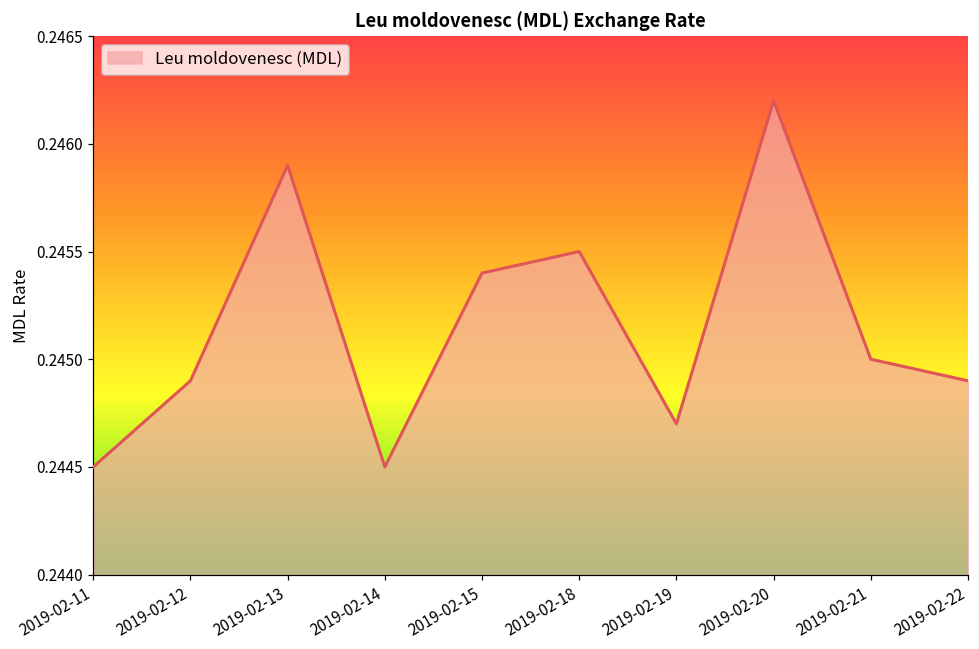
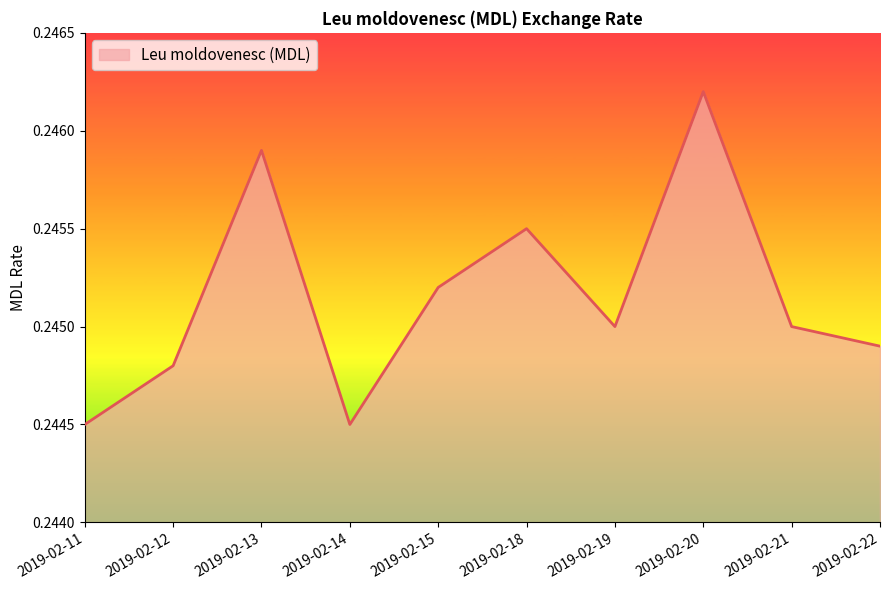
  {
    "2019-02-11": 0.2445,
-   "2019-02-12": 0.2449,
+   "2019-02-12": 0.2448,
    "2019-02-13": 0.2459,
    "2019-02-14": 0.2445,
-   "2019-02-15": 0.2454,
+   "2019-02-15": 0.2452,
    "2019-02-18": 0.2455,
-   "2019-02-19": 0.2447,
+   "2019-02-19": 0.2450,
    "2019-02-20": 0.2462,
    "2019-02-21": 0.2450,
    "2019-02-22": 0.2449
  }
